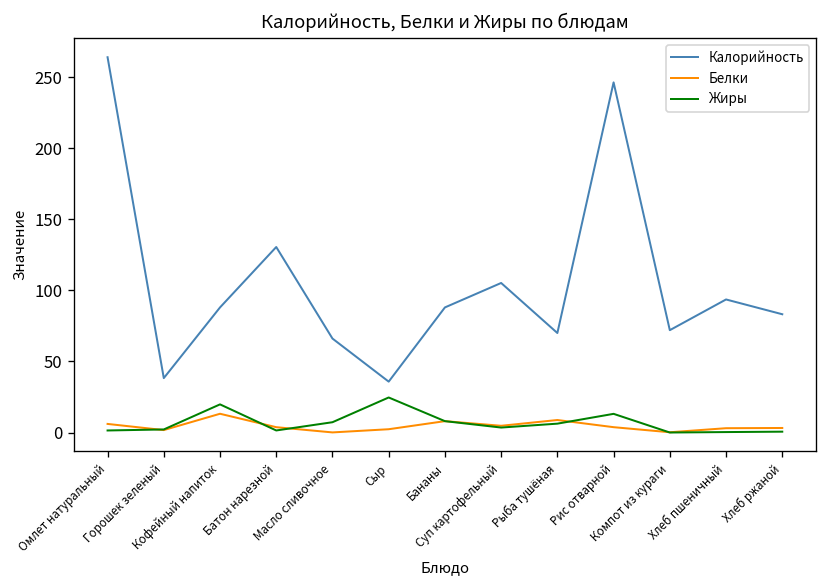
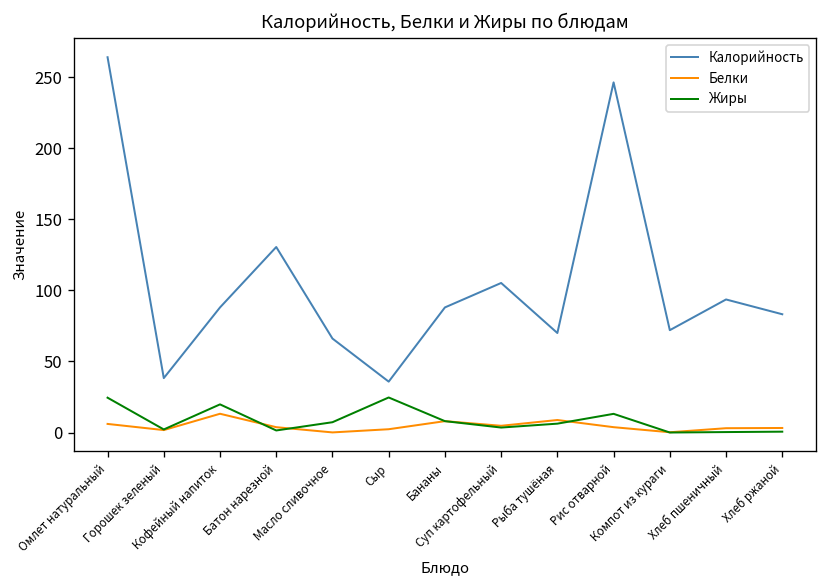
  {
    "Калорийность": {
      "Омлет натуральный": 264,
      "Горошек зеленый": 38,
      "Кофейный напиток": 88,
      "Батон нарезной": 131,
      "Масло сливочное": 66,
      "Сыр": 36,
      "Бананы": 88,
      "Суп картофельный": 105,
      "Рыба тушёная": 70,
      "Рис отварной": 246,
      "Компот из кураги": 72,
      "Хлеб пшеничный": 94,
      "Хлеб ржаной": 83
    },
    "Белки": {
      "Омлет натуральный": 6,
      "Кофейный напиток": 13,
      "Батон нарезной": 4,
      "Масло сливочное": 0,
      "Сыр": 2,
      "Рыба тушёная": 9,
      "Рис отварной": 4,
      "Хлеб пшеничный": 3,
      "Хлеб ржаной": 3
    },
    "Жиры": {
-     "Омлет натуральный": 1,
+     "Омлет натуральный": 25,
      "Кофейный напиток": 20,
      "Батон нарезной": 1,
      "Масло сливочное": 7,
      "Сыр": 25,
      "Рыба тушёная": 6,
      "Рис отварной": 13,
      "Хлеб пшеничный": 0,
      "Хлеб ржаной": 1
    }
  }
